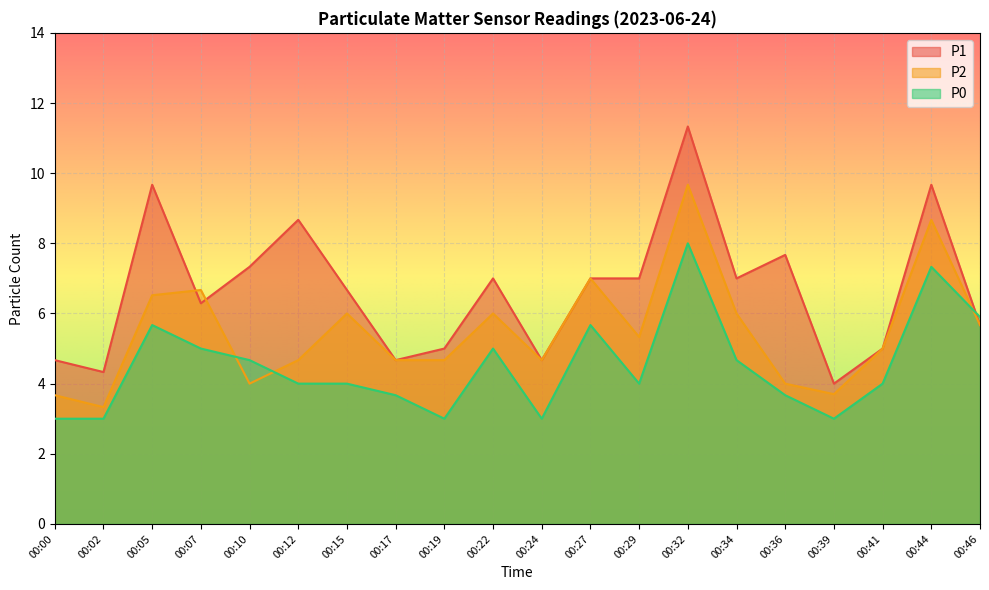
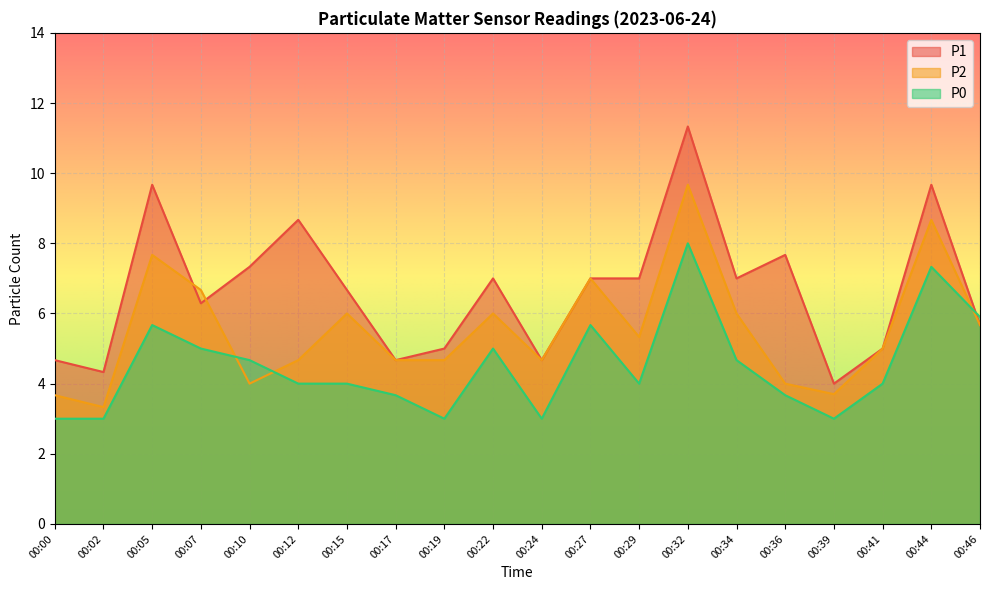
  {
    "P1": {
      "00:00": 4.7,
      "00:02": 4.3,
      "00:05": 9.7,
      "00:07": 6.3,
      "00:10": 7.3,
      "00:12": 8.7,
      "00:15": 6.7,
      "00:19": 5.0,
      "00:22": 7.0,
      "00:29": 7.0,
      "00:32": 11.3,
      "00:34": 7.0,
      "00:36": 7.7,
      "00:39": 4.0,
      "00:44": 9.7
    },
    "P2": {
      "00:00": 3.7,
      "00:02": 3.3,
-     "00:05": 6.5,
+     "00:05": 7.7,
      "00:07": 6.7,
      "00:10": 4.0,
      "00:12": 4.7,
      "00:15": 6.0,
      "00:19": 4.7,
      "00:22": 6.0,
      "00:29": 5.3,
      "00:32": 9.7,
      "00:34": 6.0,
      "00:36": 4.0,
      "00:39": 3.7,
      "00:44": 8.7
    },
    "P0": {
      "00:00": 3.0,
      "00:02": 3.0,
      "00:05": 5.7,
      "00:07": 5.0,
      "00:10": 4.7,
      "00:12": 4.0,
      "00:15": 4.0,
      "00:17": 3.7,
      "00:19": 3.0,
      "00:22": 5.0,
      "00:24": 3.0,
      "00:27": 5.7,
      "00:29": 4.0,
      "00:32": 8.0,
      "00:34": 4.7,
      "00:36": 3.7,
      "00:39": 3.0,
      "00:41": 4.0,
      "00:44": 7.3,
      "00:46": 5.9
    }
  }
